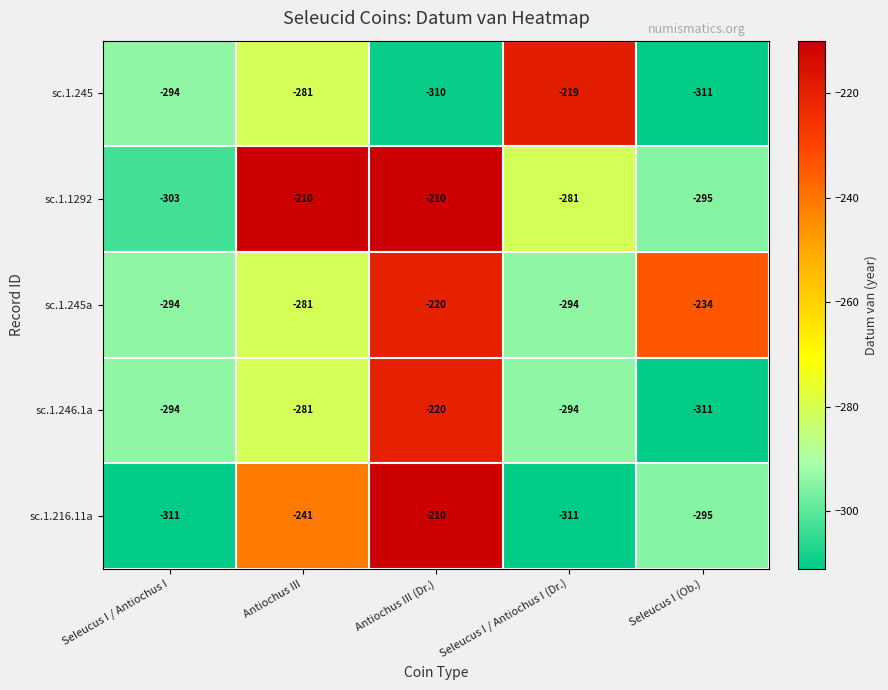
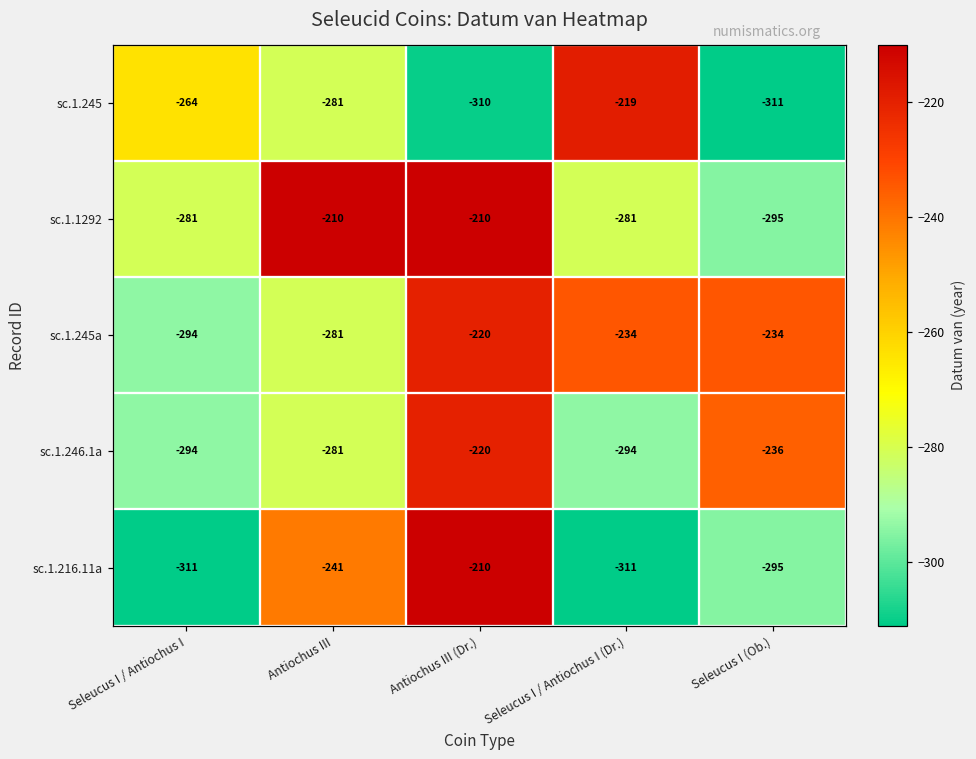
  {
    "sc.1.245": {
-     "Seleucus I / Antiochus I": -294,
+     "Seleucus I / Antiochus I": -264,
      "Antiochus III": -281,
      "Antiochus III (Dr.)": -310,
      "Seleucus I / Antiochus I (Dr.)": -219,
      "Seleucus I (Ob.)": -311
    },
    "sc.1.1292": {
-     "Seleucus I / Antiochus I": -303,
+     "Seleucus I / Antiochus I": -281,
      "Antiochus III": -210,
      "Antiochus III (Dr.)": -210,
      "Seleucus I / Antiochus I (Dr.)": -281,
      "Seleucus I (Ob.)": -295
    },
    "sc.1.245a": {
      "Seleucus I / Antiochus I": -294,
      "Antiochus III": -281,
      "Antiochus III (Dr.)": -220,
-     "Seleucus I / Antiochus I (Dr.)": -294,
+     "Seleucus I / Antiochus I (Dr.)": -234,
      "Seleucus I (Ob.)": -234
    },
    "sc.1.246.1a": {
      "Seleucus I / Antiochus I": -294,
      "Antiochus III": -281,
      "Antiochus III (Dr.)": -220,
      "Seleucus I / Antiochus I (Dr.)": -294,
-     "Seleucus I (Ob.)": -311
+     "Seleucus I (Ob.)": -236
    },
    "sc.1.216.11a": {
      "Seleucus I / Antiochus I": -311,
      "Antiochus III": -241,
      "Antiochus III (Dr.)": -210,
      "Seleucus I / Antiochus I (Dr.)": -311,
      "Seleucus I (Ob.)": -295
    }
  }
